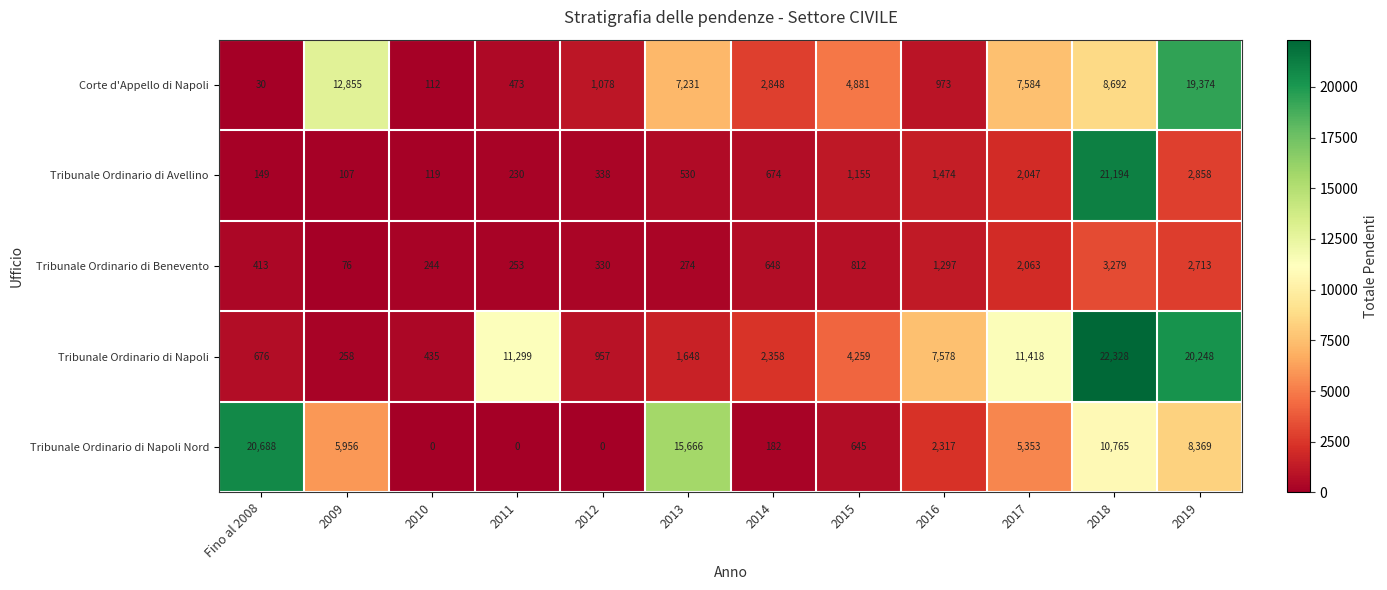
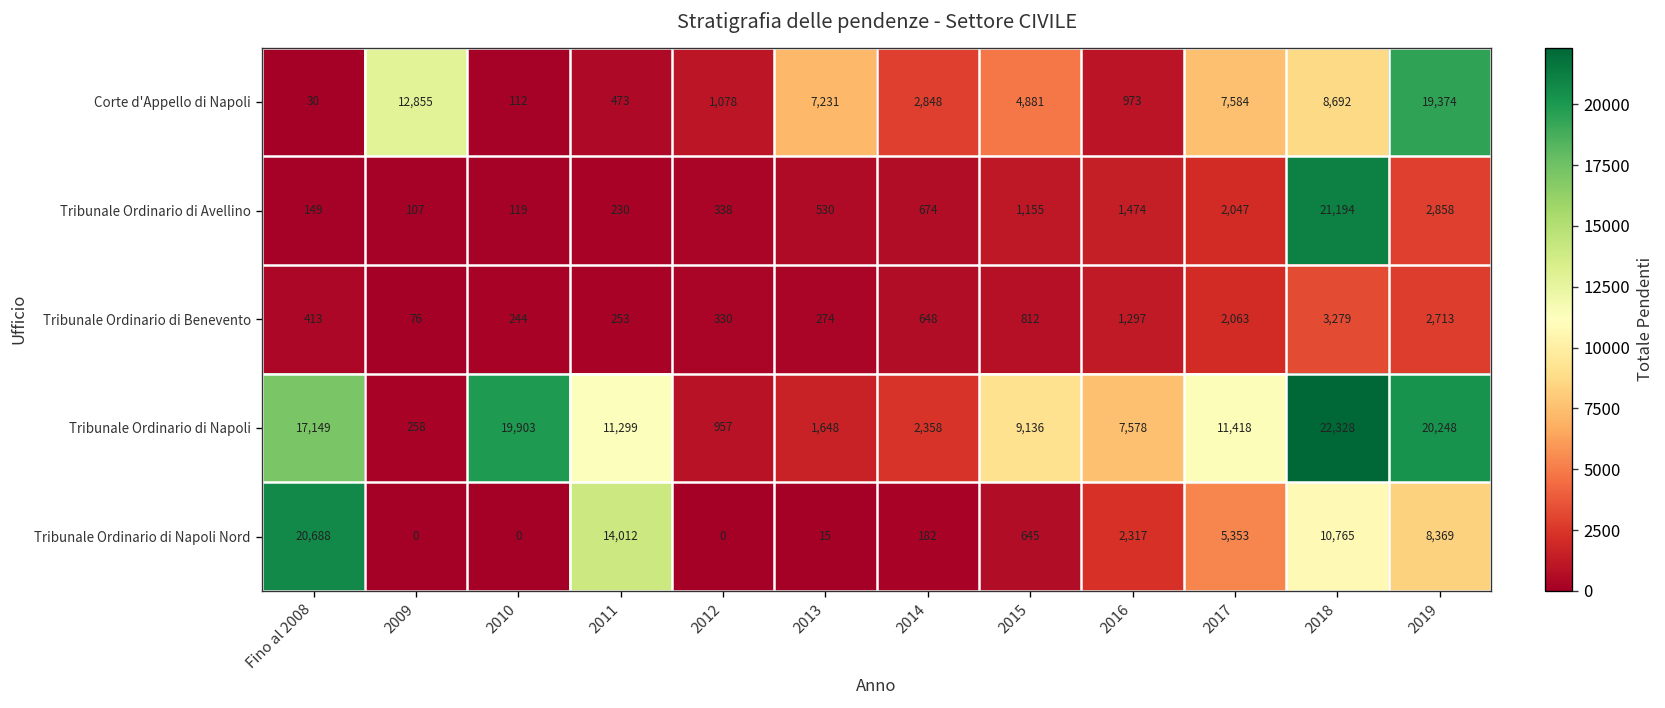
  {
    "Corte d'Appello di Napoli": {
      "Fino al 2008": "30",
      "2009": "12,855",
      "2010": "112",
      "2011": "473",
      "2012": "1,078",
      "2013": "7,231",
      "2014": "2,848",
      "2015": "4,881",
      "2016": "973",
      "2017": "7,584",
      "2018": "8,692",
      "2019": "19,374"
    },
    "Tribunale Ordinario di Avellino": {
      "Fino al 2008": "149",
      "2009": "107",
      "2010": "119",
      "2011": "230",
      "2012": "338",
      "2013": "530",
      "2014": "674",
      "2015": "1,155",
      "2016": "1,474",
      "2017": "2,047",
      "2018": "21,194",
      "2019": "2,858"
    },
    "Tribunale Ordinario di Benevento": {
      "Fino al 2008": "413",
      "2009": "76",
      "2010": "244",
      "2011": "253",
      "2012": "330",
      "2013": "274",
      "2014": "648",
      "2015": "812",
      "2016": "1,297",
      "2017": "2,063",
      "2018": "3,279",
      "2019": "2,713"
    },
    "Tribunale Ordinario di Napoli": {
-     "Fino al 2008": "676",
+     "Fino al 2008": "17,149",
      "2009": "258",
-     "2010": "435",
+     "2010": "19,903",
      "2011": "11,299",
      "2012": "957",
      "2013": "1,648",
      "2014": "2,358",
-     "2015": "4,259",
+     "2015": "9,136",
      "2016": "7,578",
      "2017": "11,418",
      "2018": "22,328",
      "2019": "20,248"
    },
    "Tribunale Ordinario di Napoli Nord": {
      "Fino al 2008": "20,688",
-     "2009": "5,956",
+     "2009": "0",
      "2010": "0",
-     "2011": "0",
+     "2011": "14,012",
      "2012": "0",
-     "2013": "15,666",
+     "2013": "15",
      "2014": "182",
      "2015": "645",
      "2016": "2,317",
      "2017": "5,353",
      "2018": "10,765",
      "2019": "8,369"
    }
  }
